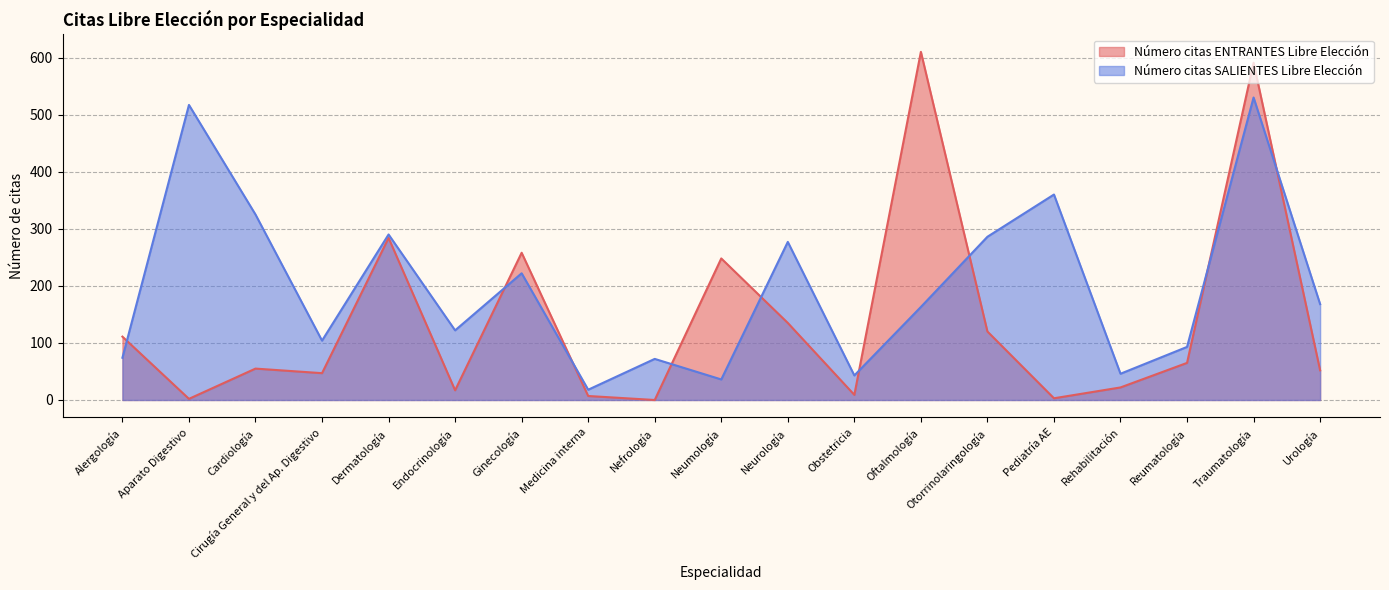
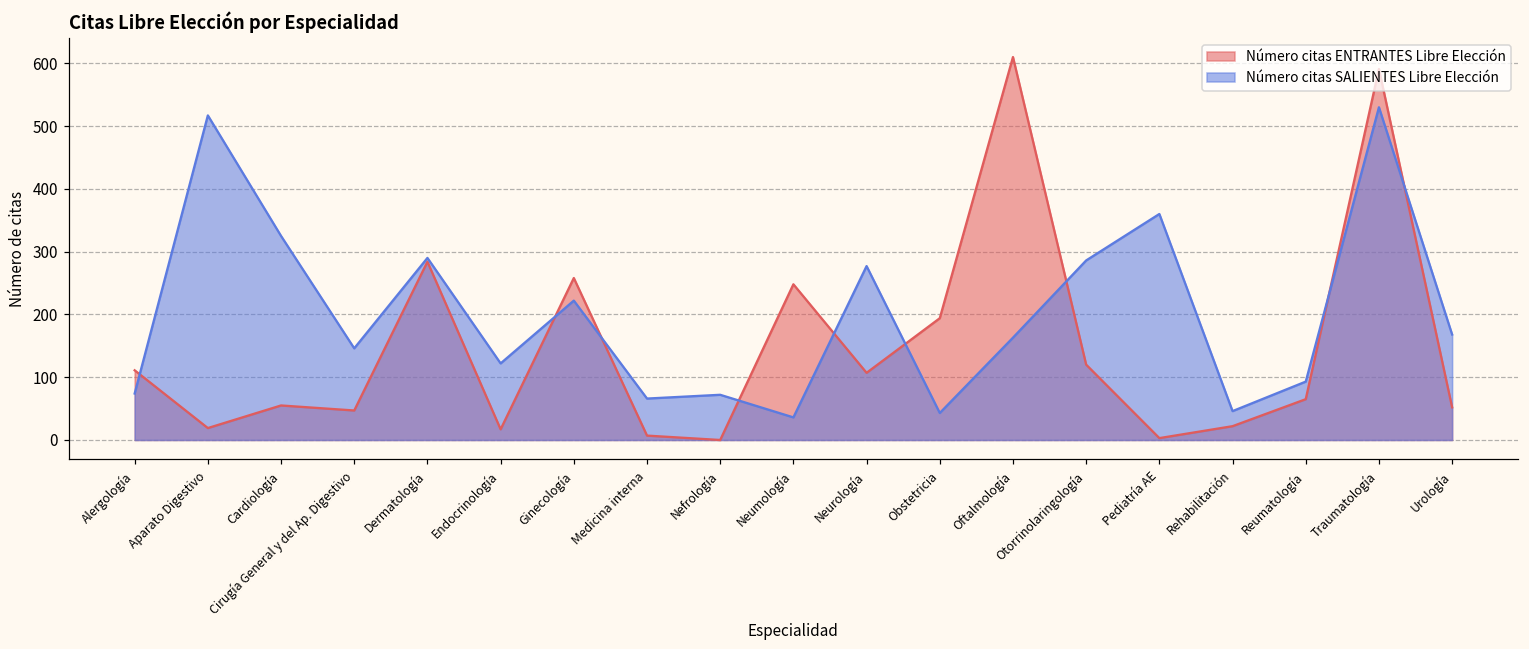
  {
    "Número citas ENTRANTES Libre Elección": {
      "Alergología": 110,
-     "Aparato Digestivo": 0,
+     "Aparato Digestivo": 20,
      "Cardiología": 60,
      "Cirugía General y del Ap. Digestivo": 50,
      "Dermatología": 280,
      "Endocrinología": 20,
      "Ginecología": 260,
      "Medicina interna": 10,
      "Nefrología": 0,
      "Neumología": 250,
-     "Neurología": 140,
-     "Obstetricia": 10,
+     "Neurología": 110,
+     "Obstetricia": 190,
      "Oftalmología": 610,
      "Otorrinolaringología": 120,
      "Pediatría AE": 0,
      "Rehabilitación": 20,
      "Reumatología": 70,
      "Urología": 50
    },
    "Número citas SALIENTES Libre Elección": {
      "Alergología": 70,
      "Aparato Digestivo": 520,
      "Cardiología": 330,
-     "Cirugía General y del Ap. Digestivo": 100,
+     "Cirugía General y del Ap. Digestivo": 150,
      "Dermatología": 290,
      "Endocrinología": 120,
      "Ginecología": 220,
-     "Medicina interna": 20,
+     "Medicina interna": 70,
      "Nefrología": 70,
      "Neumología": 40,
      "Neurología": 280,
      "Obstetricia": 40,
      "Oftalmología": 160,
      "Otorrinolaringología": 290,
      "Pediatría AE": 360,
      "Rehabilitación": 50,
      "Reumatología": 90,
      "Traumatología": 530,
      "Urología": 170
    }
  }
